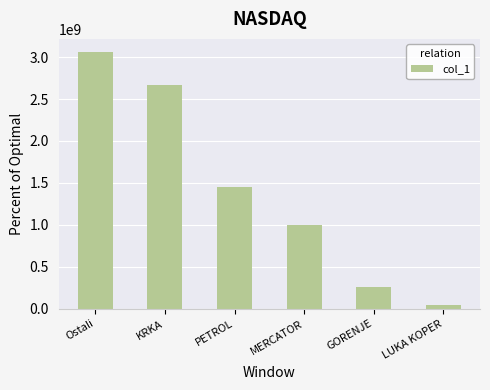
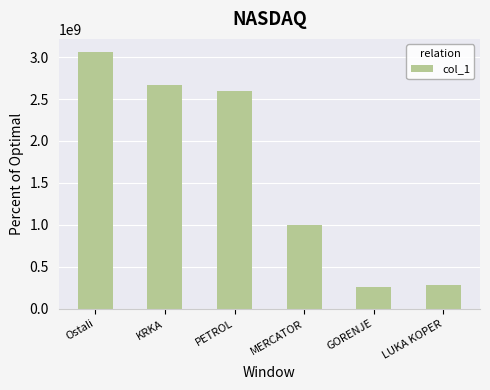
  {
    "Ostali": 3100000000,
    "KRKA": 2700000000,
-   "PETROL": 1500000000,
+   "PETROL": 2600000000,
    "MERCATOR": 1000000000,
    "GORENJE": 300000000,
-   "LUKA KOPER": 0
+   "LUKA KOPER": 300000000
  }
